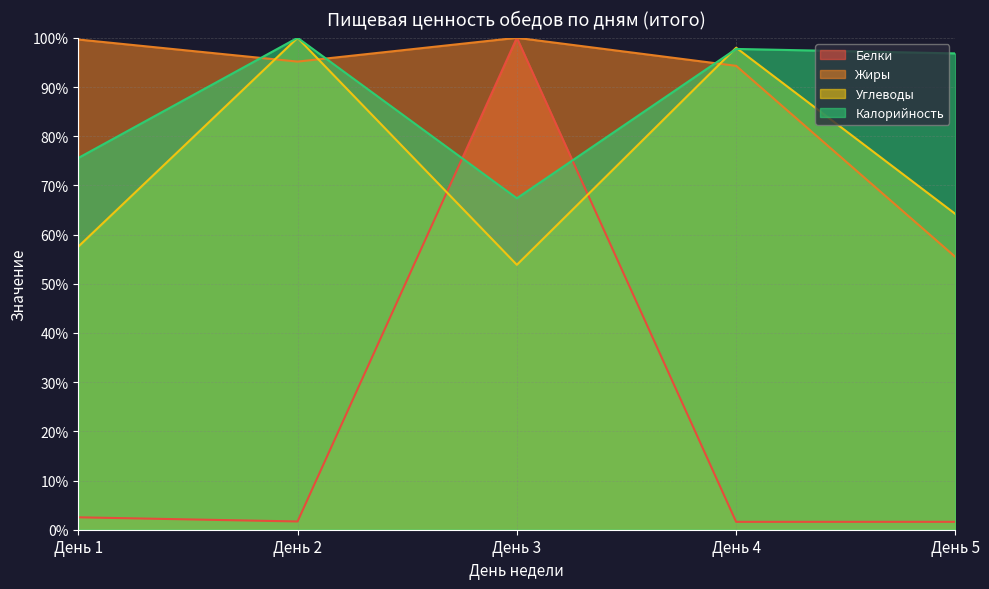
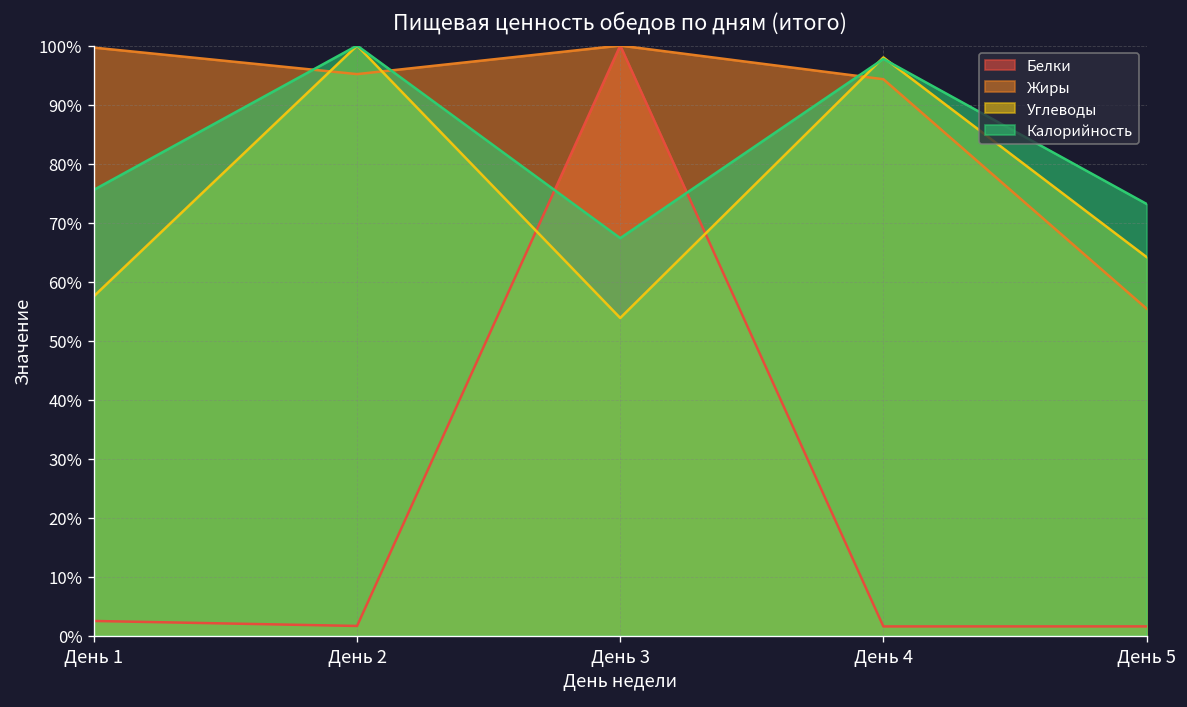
  {
    "Углеводы": {
      "День 1": "58%",
      "День 3": "54%",
      "День 5": "64%"
    },
    "Калорийность": {
      "День 1": "76%",
      "День 3": "67%",
-     "День 5": "97%"
+     "День 5": "73%"
    }
  }
